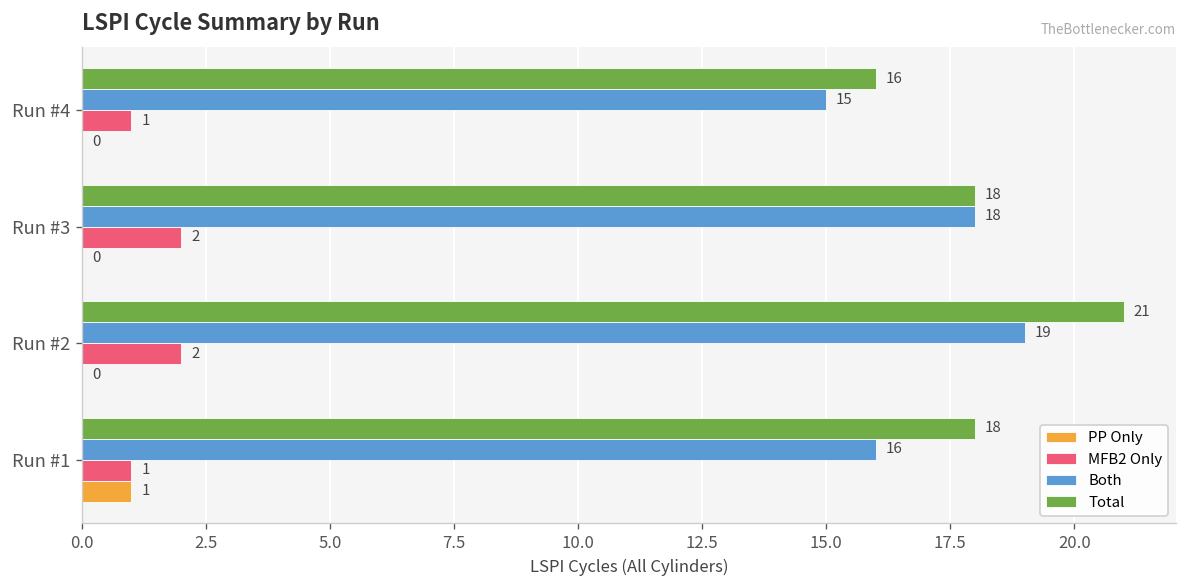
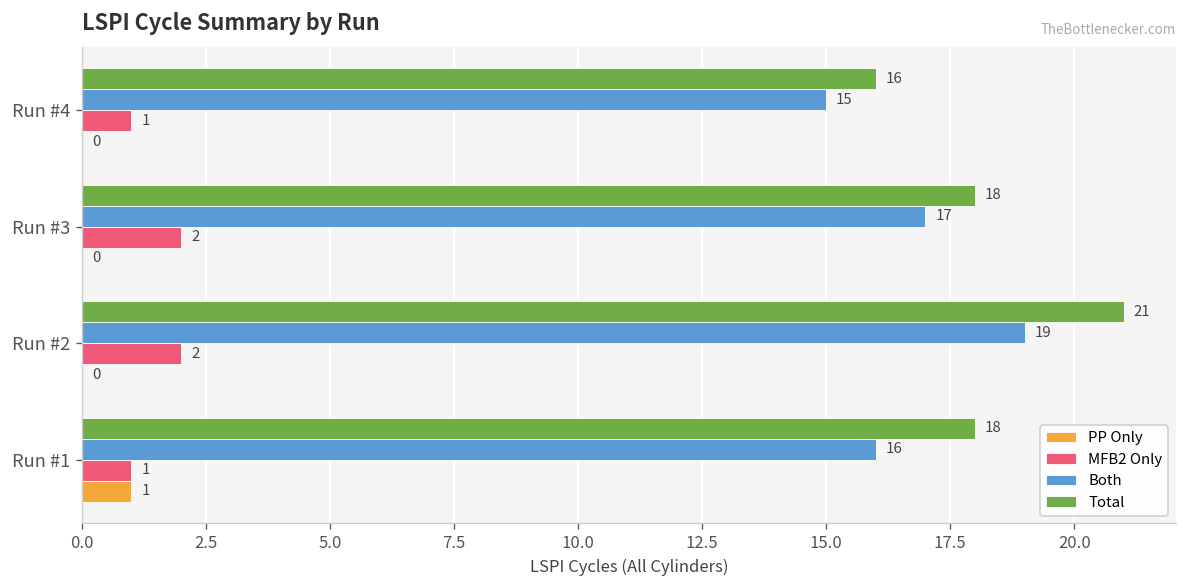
  {
    "PP Only": {
      "Run #4": 0,
      "Run #3": 0,
      "Run #2": 0,
      "Run #1": 1
    },
    "MFB2 Only": {
      "Run #4": 1,
      "Run #3": 2,
      "Run #2": 2,
      "Run #1": 1
    },
    "Both": {
      "Run #4": 15,
-     "Run #3": 18,
+     "Run #3": 17,
      "Run #2": 19,
      "Run #1": 16
    },
    "Total": {
      "Run #4": 16,
      "Run #3": 18,
      "Run #2": 21,
      "Run #1": 18
    }
  }
